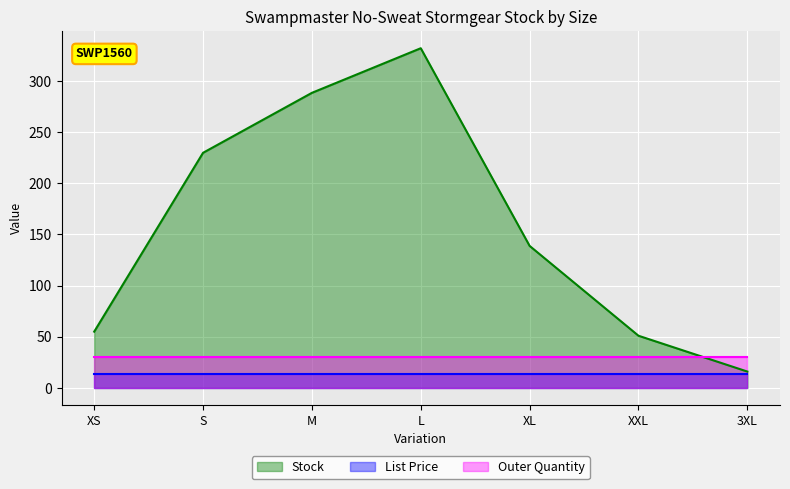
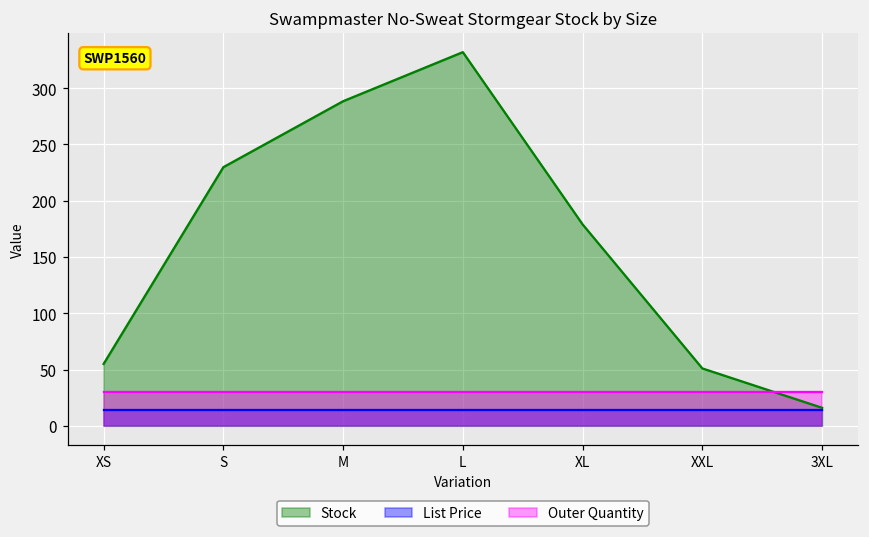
  {
    "Stock": {
      "XS": 55,
      "S": 230,
      "M": 288,
      "L": 332,
-     "XL": 139,
+     "XL": 179,
      "XXL": 51
    },
    "List Price": {
      "XS": 14,
      "S": 14,
      "M": 14,
      "L": 14,
      "XL": 14,
      "XXL": 14
    },
    "Outer Quantity": {
      "XS": 30,
      "S": 30,
      "M": 30,
      "L": 30,
      "XL": 30,
      "XXL": 30,
      "3XL": 30
    }
  }
